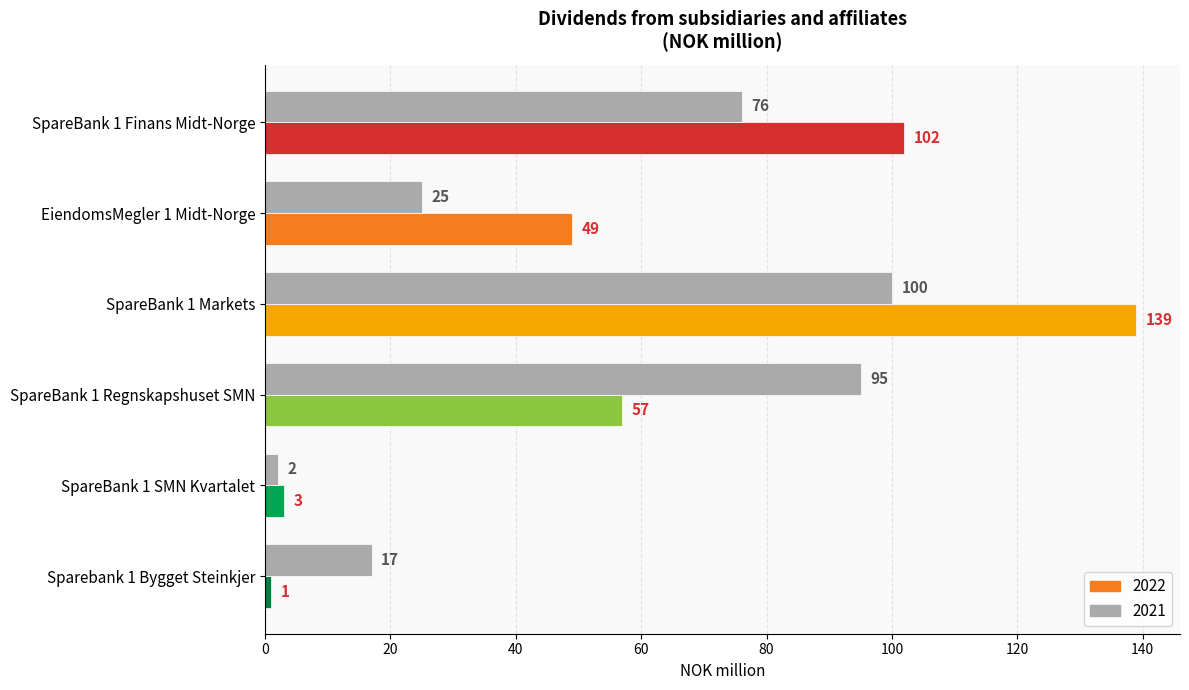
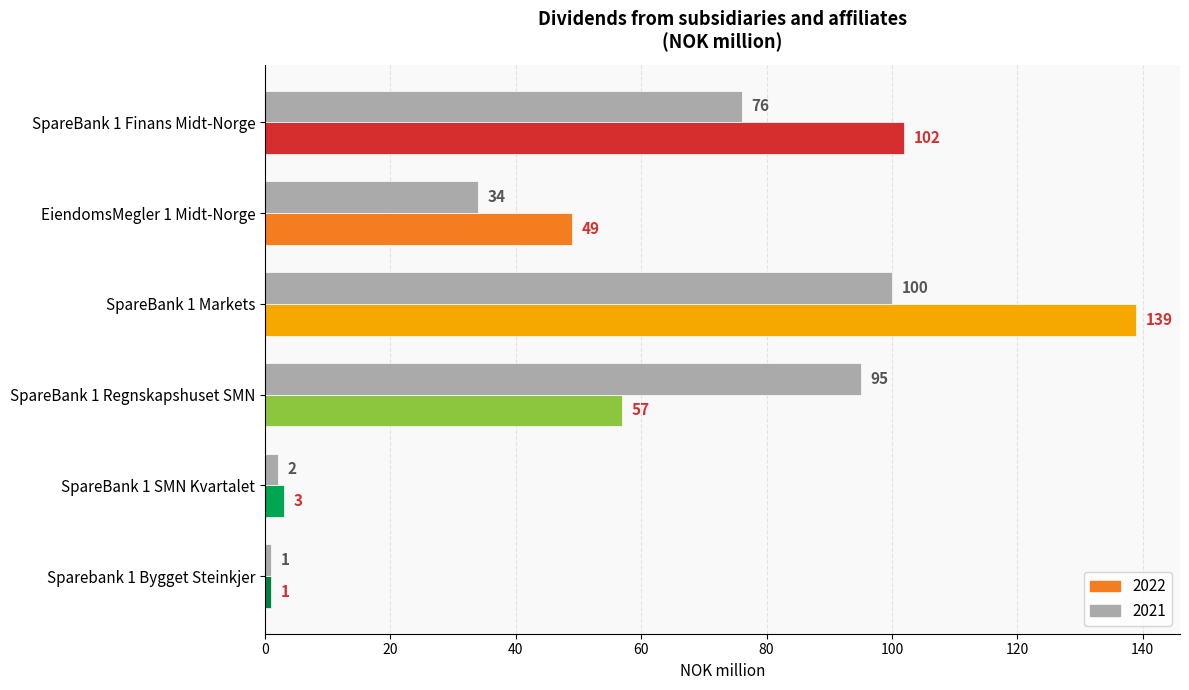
  {
    "2021": {
      "SpareBank 1 Finans Midt-Norge": 76,
-     "EiendomsMegler 1 Midt-Norge": 25,
+     "EiendomsMegler 1 Midt-Norge": 34,
      "SpareBank 1 Markets": 100,
      "SpareBank 1 Regnskapshuset SMN": 95,
      "SpareBank 1 SMN Kvartalet": 2,
-     "Sparebank 1 Bygget Steinkjer": 17
+     "Sparebank 1 Bygget Steinkjer": 1
    }
  }
